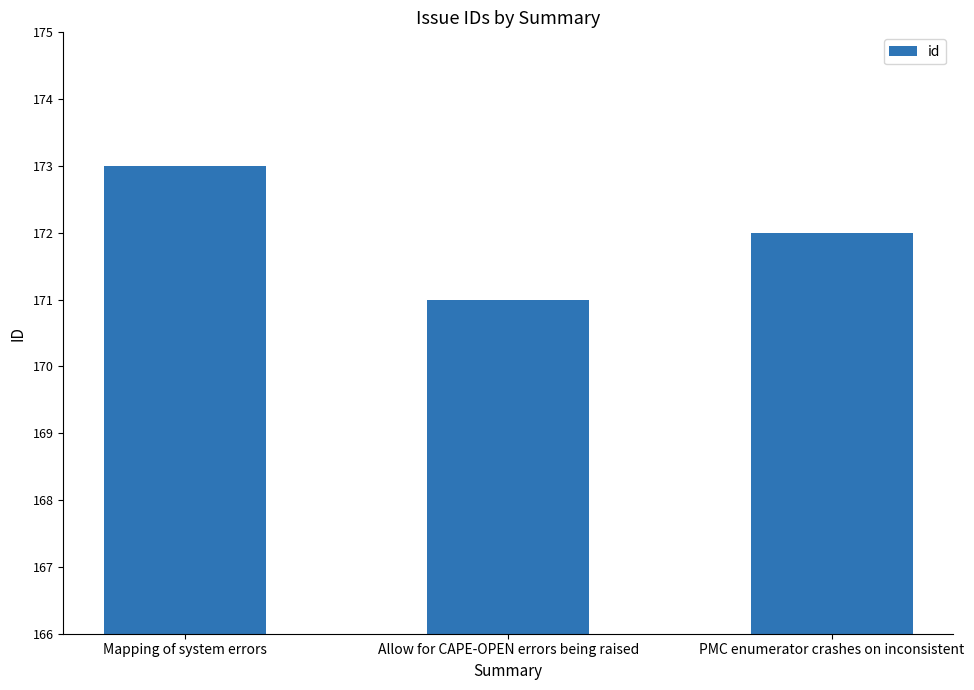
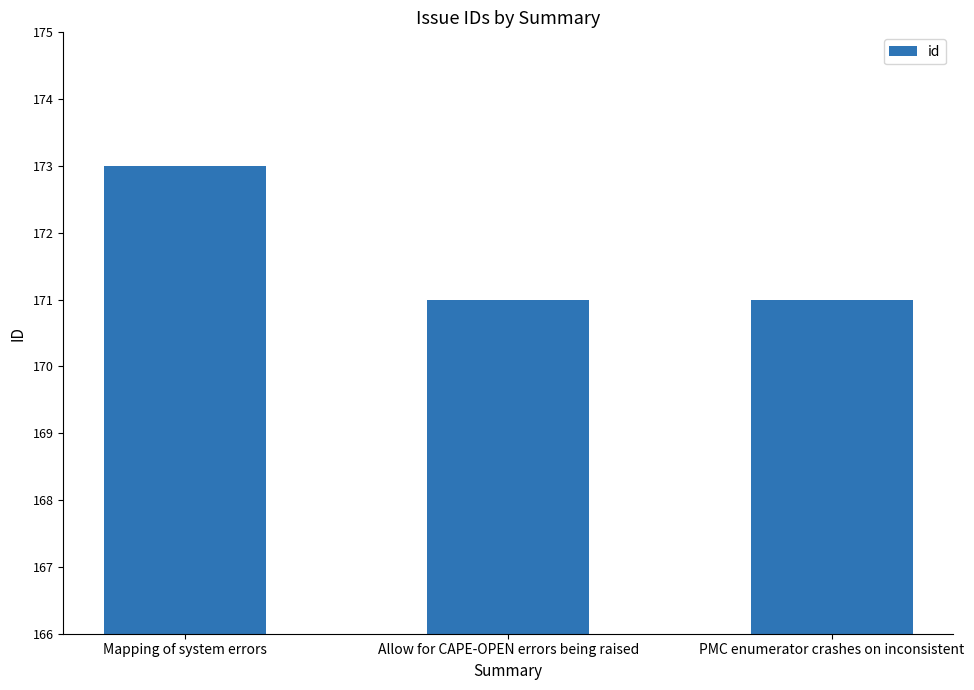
  {
    "Mapping of system errors": 173,
    "Allow for CAPE-OPEN errors being raised": 171,
-   "PMC enumerator crashes on inconsistent": 172
+   "PMC enumerator crashes on inconsistent": 171
  }
